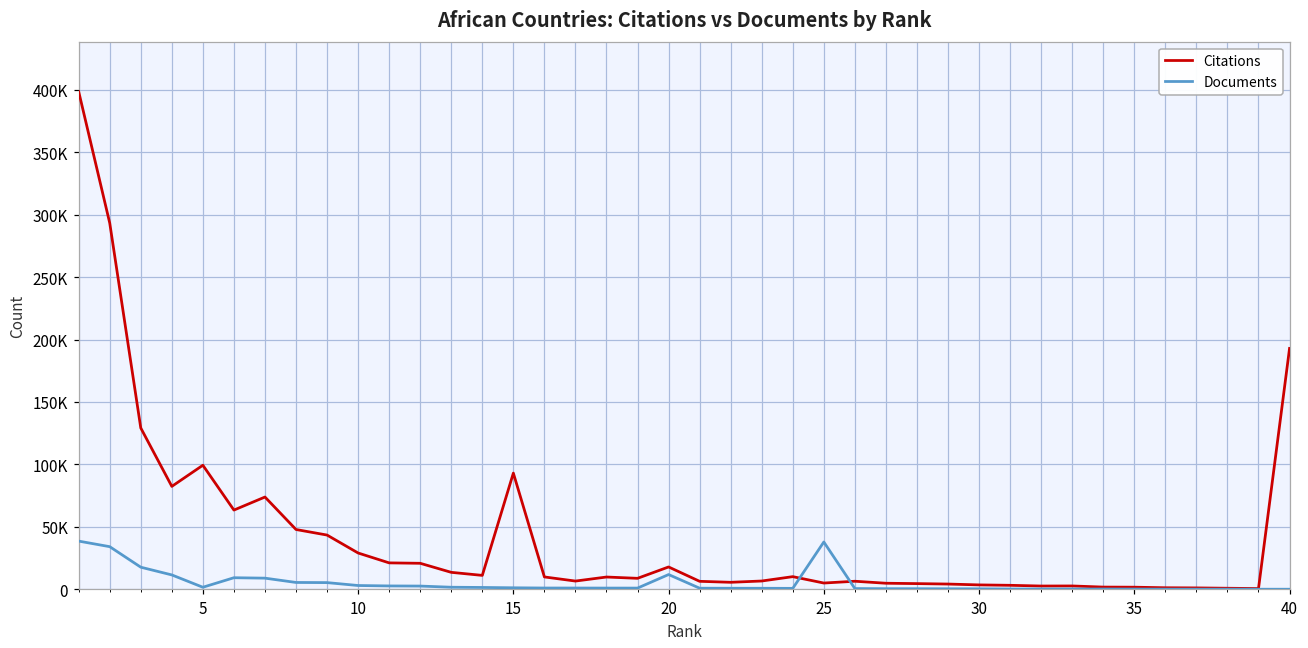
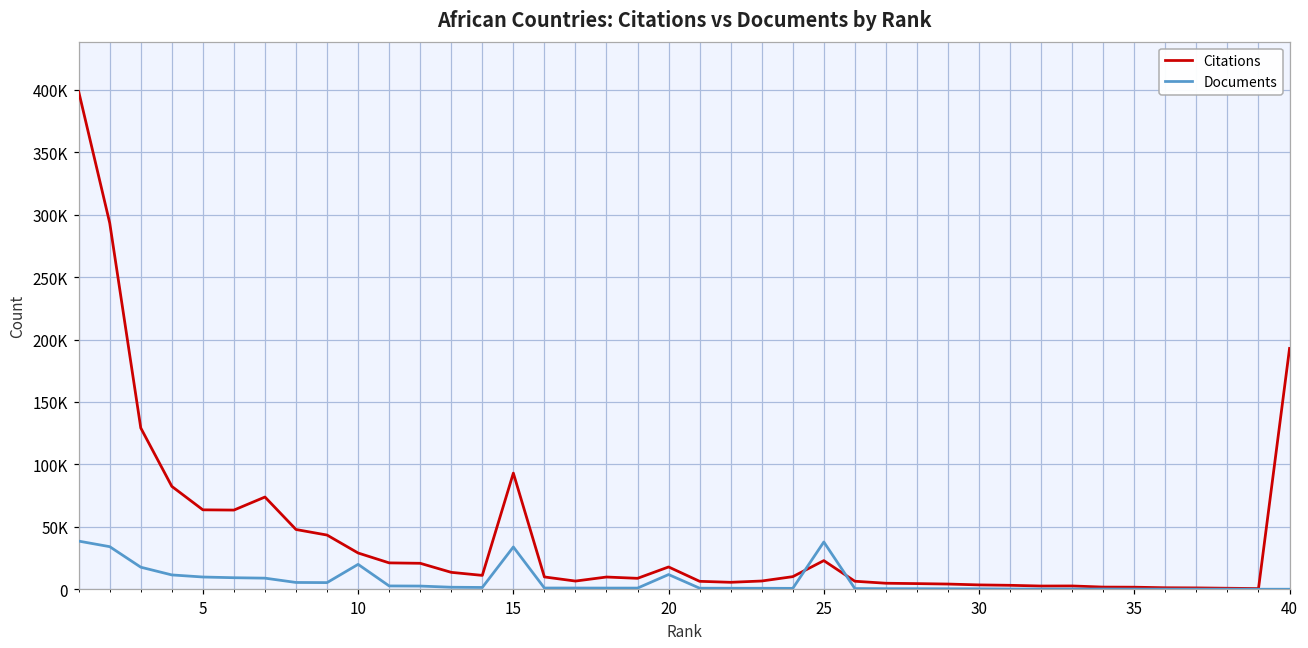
  {
    "Citations": {
-     "5": 99000,
+     "5": 64000,
      "10": 29000,
      "15": 93000,
      "20": 18000,
-     "25": 5000,
+     "25": 23000,
      "30": 4000,
      "40": 193000
    },
    "Documents": {
-     "5": 2000,
-     "10": 3000,
-     "15": 1000,
+     "5": 10000,
+     "10": 20000,
+     "15": 34000,
      "20": 12000,
      "25": 38000,
      "30": 0,
      "40": 0
    }
  }
